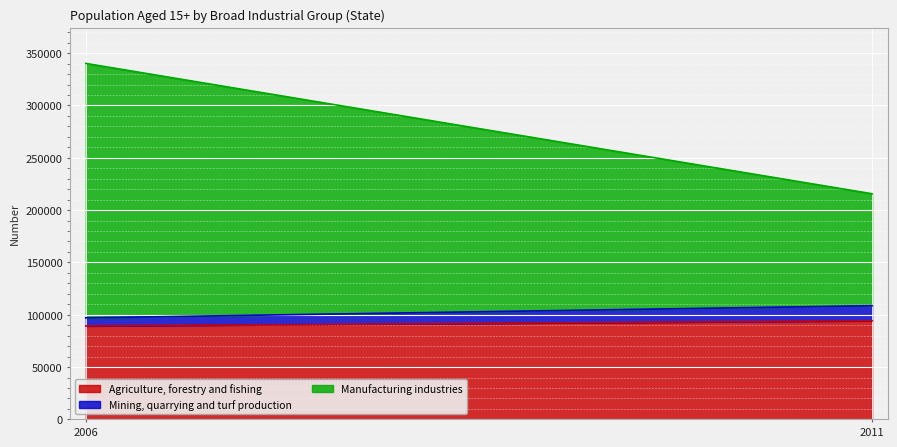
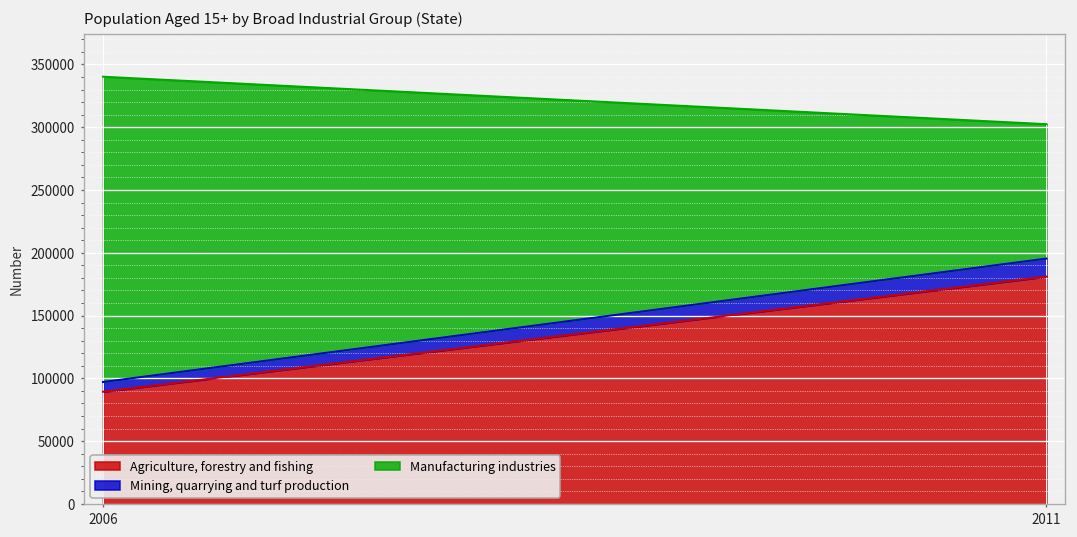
  {
    "Agriculture, forestry and fishing": {
      "2006": 89000,
-     "2011": 94000
+     "2011": 181000
    },
    "Mining, quarrying and turf production": {
      "2006": 8000,
      "2011": 14000
    },
    "Manufacturing industries": {
      "2006": 243000,
      "2011": 107000
    }
  }
